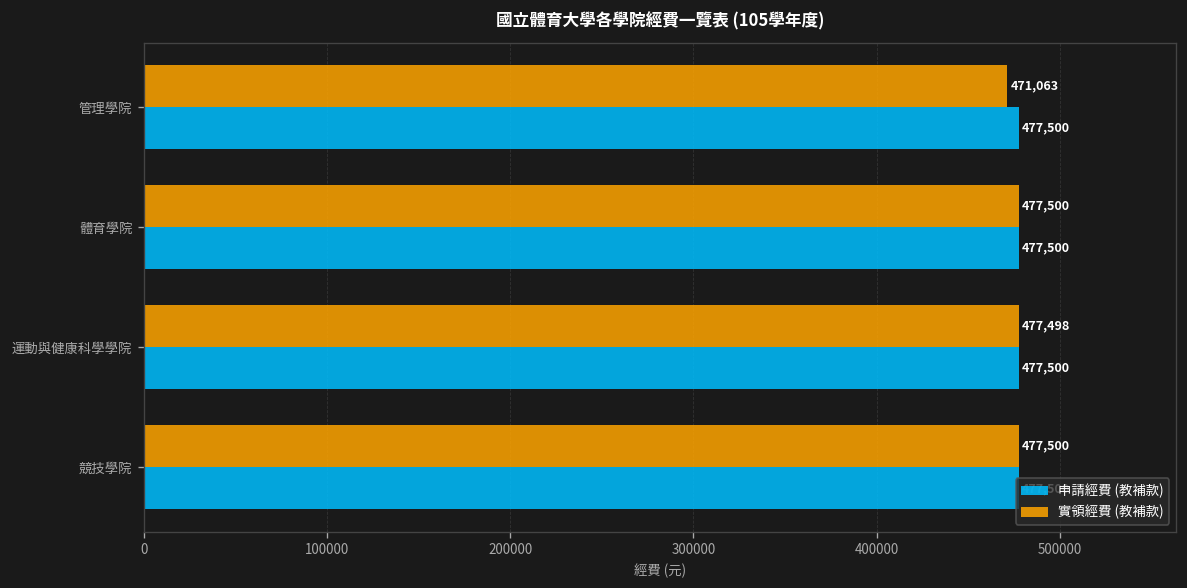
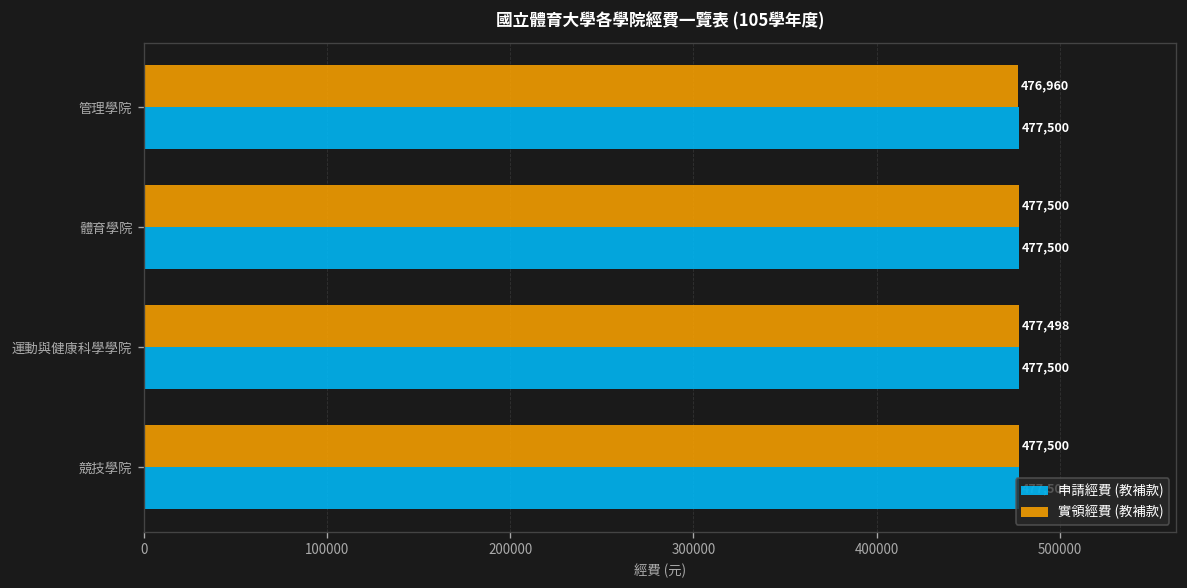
  {
    "申請經費 (教補款)": {
      "管理學院": "477,500",
      "體育學院": "477,500",
      "運動與健康科學學院": "477,500"
    },
    "實領經費 (教補款)": {
-     "管理學院": "471,063",
+     "管理學院": "476,960",
      "體育學院": "477,500",
      "運動與健康科學學院": "477,498",
      "競技學院": "477,500"
    }
  }
